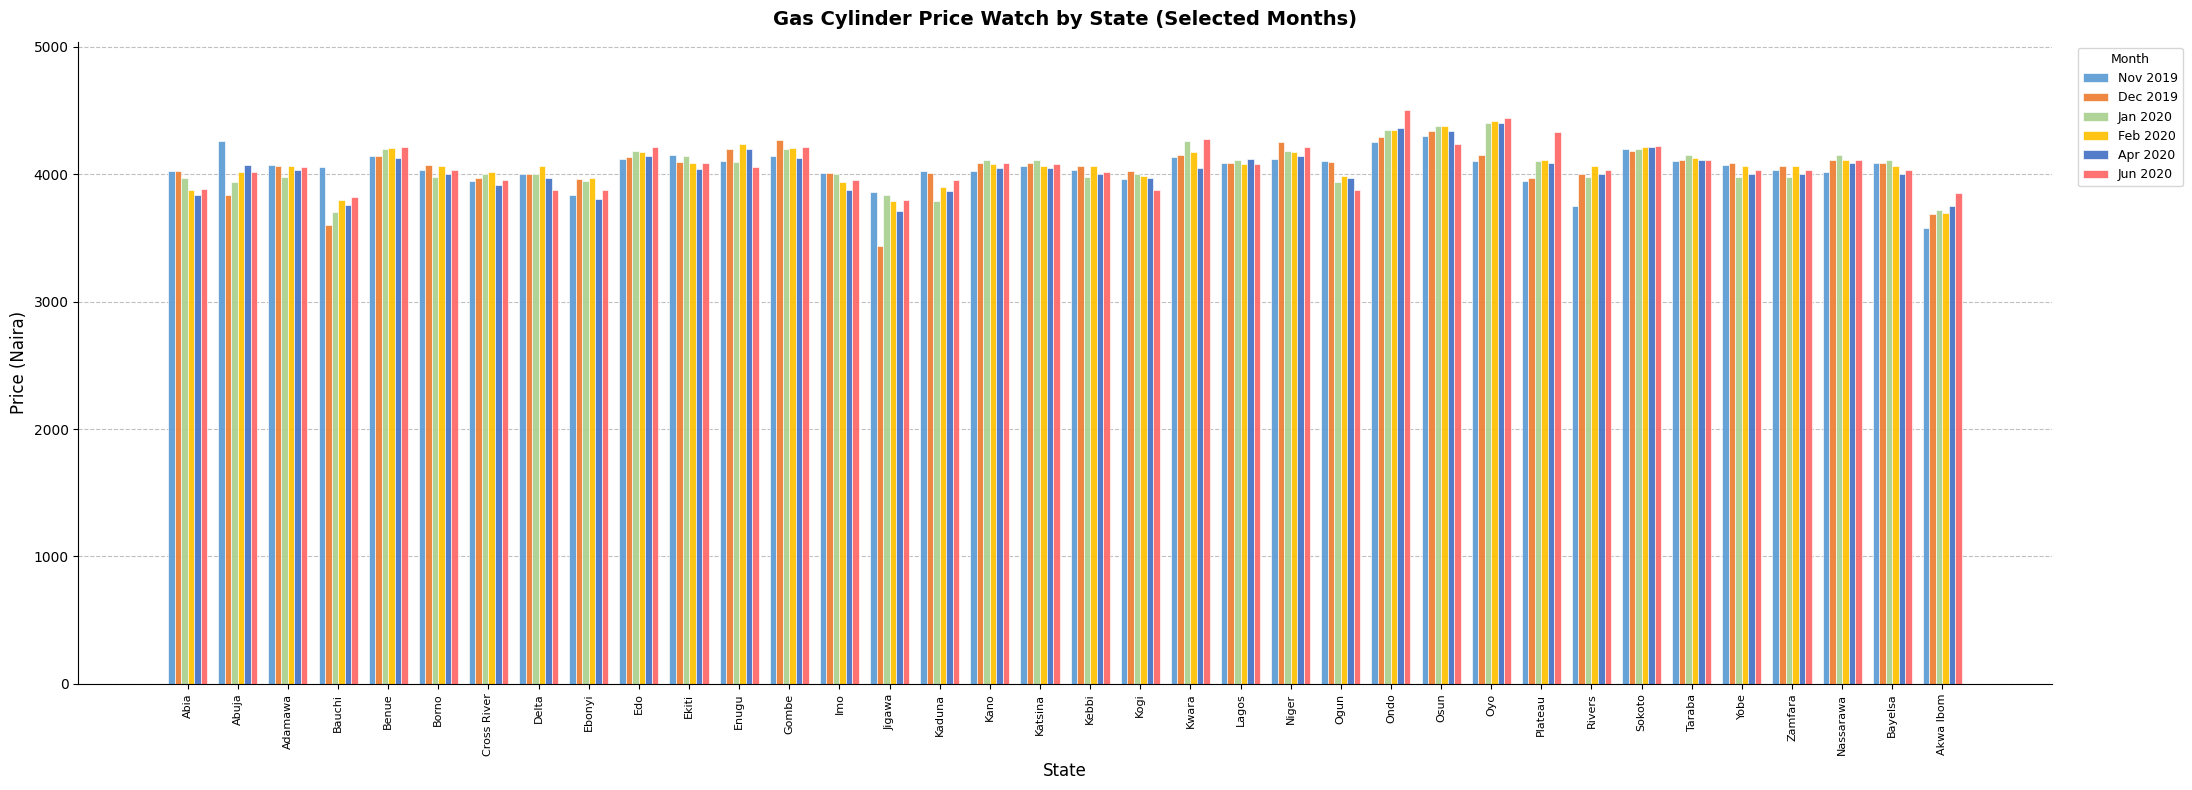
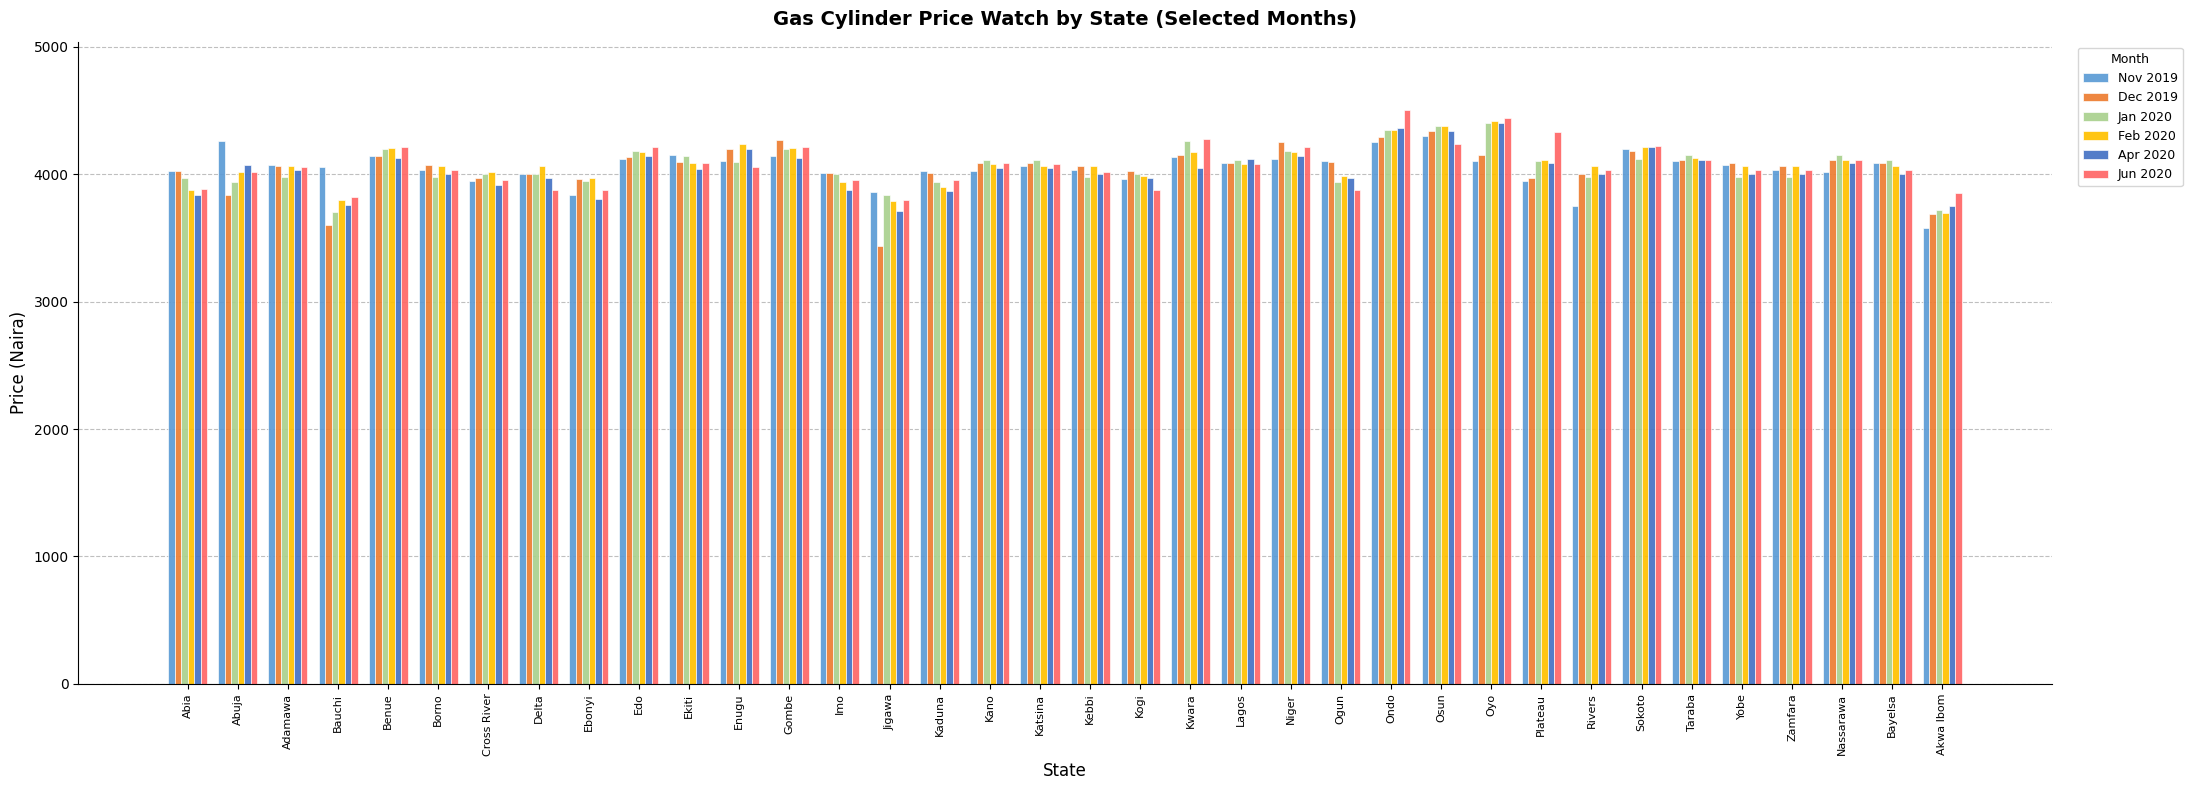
  {
    "Dec 2019": {
      "Abia": 4030,
      "Abuja": 3840,
      "Adamawa": 4070,
      "Bauchi": 3600,
      "Benue": 4140,
      "Borno": 4070,
      "Cross River": 3970,
      "Delta": 4000,
      "Ebonyi": 3960,
      "Edo": 4140,
      "Ekiti": 4100,
      "Enugu": 4190,
      "Gombe": 4270,
      "Imo": 4010,
      "Jigawa": 3430,
      "Kaduna": 4010,
      "Kano": 4090,
      "Katsina": 4090,
      "Kebbi": 4070,
      "Kogi": 4030,
      "Kwara": 4150,
      "Lagos": 4090,
      "Niger": 4250,
      "Ogun": 4100,
      "Ondo": 4290,
      "Osun": 4340,
      "Oyo": 4150,
      "Plateau": 3970,
      "Rivers": 4000,
      "Sokoto": 4190,
      "Taraba": 4110,
      "Yobe": 4090,
      "Zamfara": 4070,
      "Nassarawa": 4110,
      "Bayelsa": 4090,
      "Akwa Ibom": 3690
    },
    "Jan 2020": {
      "Abia": 3970,
      "Abuja": 3940,
      "Adamawa": 3980,
      "Bauchi": 3700,
      "Benue": 4200,
      "Borno": 3980,
      "Cross River": 4000,
      "Delta": 4000,
      "Ebonyi": 3940,
      "Edo": 4190,
      "Ekiti": 4140,
      "Enugu": 4100,
      "Gombe": 4200,
      "Imo": 4000,
      "Jigawa": 3840,
-     "Kaduna": 3790,
+     "Kaduna": 3940,
      "Kano": 4110,
      "Katsina": 4110,
      "Kebbi": 3980,
      "Kogi": 4000,
      "Kwara": 4260,
      "Lagos": 4110,
      "Niger": 4190,
      "Ogun": 3940,
      "Ondo": 4350,
      "Osun": 4380,
      "Oyo": 4400,
      "Plateau": 4110,
      "Rivers": 3980,
-     "Sokoto": 4200,
+     "Sokoto": 4120,
      "Taraba": 4150,
      "Yobe": 3980,
      "Zamfara": 3980,
      "Nassarawa": 4150,
      "Bayelsa": 4110,
      "Akwa Ibom": 3720
    },
    "Feb 2020": {
      "Abia": 3880,
      "Abuja": 4020,
      "Adamawa": 4060,
      "Bauchi": 3800,
      "Benue": 4210,
      "Borno": 4060,
      "Cross River": 4010,
      "Delta": 4060,
      "Ebonyi": 3970,
      "Edo": 4170,
      "Ekiti": 4090,
      "Enugu": 4240,
      "Gombe": 4210,
      "Imo": 3940,
      "Jigawa": 3790,
      "Kaduna": 3900,
      "Kano": 4080,
      "Katsina": 4070,
      "Kebbi": 4060,
      "Kogi": 3990,
      "Kwara": 4180,
      "Lagos": 4080,
      "Niger": 4170,
      "Ogun": 3990,
      "Ondo": 4350,
      "Osun": 4380,
      "Oyo": 4420,
      "Plateau": 4110,
      "Rivers": 4060,
      "Sokoto": 4220,
      "Taraba": 4130,
      "Yobe": 4060,
      "Zamfara": 4060,
      "Nassarawa": 4110,
      "Bayelsa": 4060,
      "Akwa Ibom": 3690
    },
    "Jun 2020": {
      "Abia": 3890,
      "Abuja": 4020,
      "Adamawa": 4060,
      "Bauchi": 3820,
      "Benue": 4210,
      "Borno": 4040,
      "Cross River": 3950,
      "Delta": 3880,
      "Ebonyi": 3880,
      "Edo": 4210,
      "Ekiti": 4090,
      "Enugu": 4050,
      "Gombe": 4210,
      "Imo": 3960,
      "Jigawa": 3800,
      "Kaduna": 3960,
      "Kano": 4080,
      "Katsina": 4080,
      "Kebbi": 4020,
      "Kogi": 3880,
      "Kwara": 4270,
      "Lagos": 4080,
      "Niger": 4210,
      "Ogun": 3880,
      "Ondo": 4500,
      "Osun": 4230,
      "Oyo": 4440,
      "Plateau": 4330,
      "Rivers": 4040,
      "Sokoto": 4220,
      "Taraba": 4110,
      "Yobe": 4040,
      "Zamfara": 4040,
      "Nassarawa": 4110,
      "Bayelsa": 4040,
      "Akwa Ibom": 3850
    }
  }
